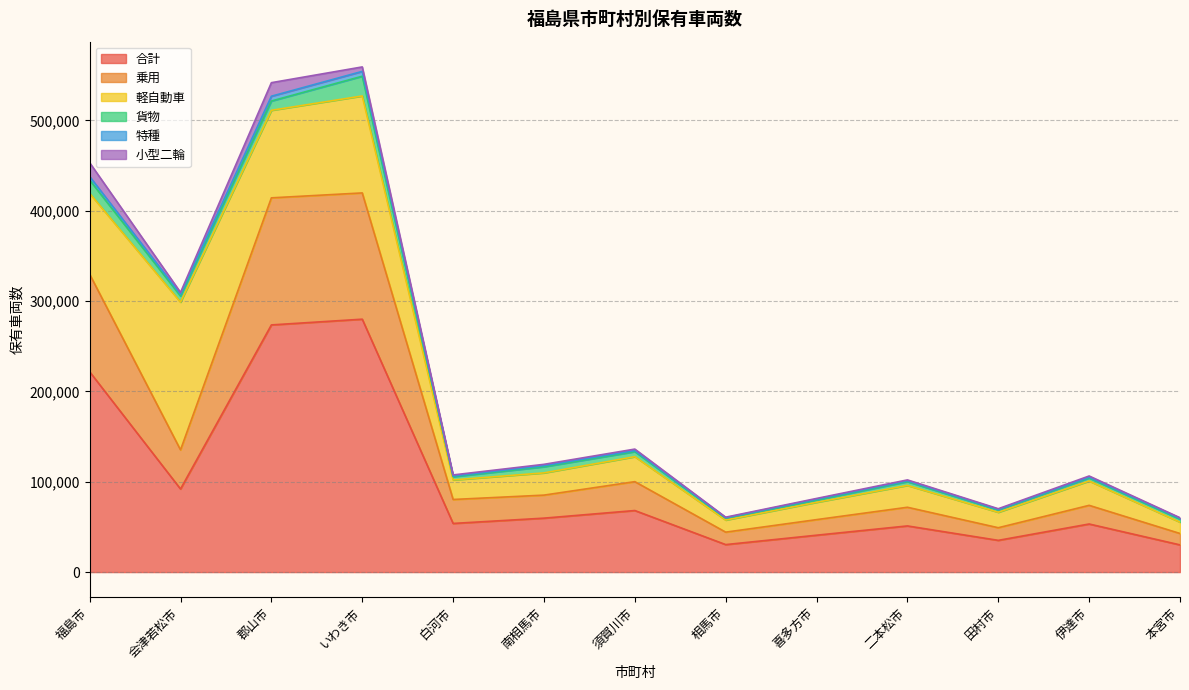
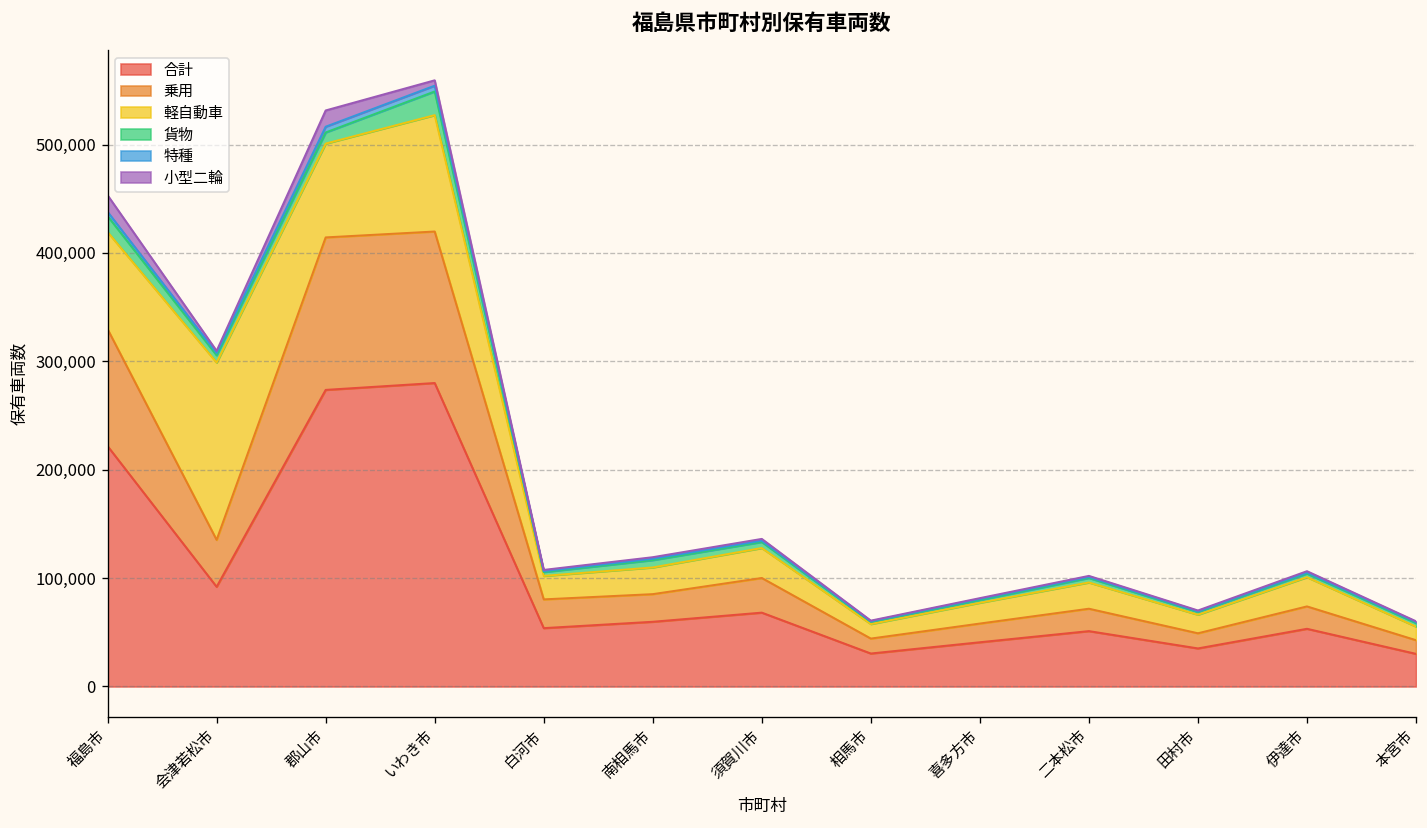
  {
    "軽自動車": {
      "福島市": "90,000",
      "会津若松市": "160,000",
-     "郡山市": "100,000",
+     "郡山市": "90,000",
      "いわき市": "110,000",
      "白河市": "20,000",
      "南相馬市": "20,000",
      "須賀川市": "30,000",
      "二本松市": "20,000",
      "伊達市": "30,000",
      "本宮市": "10,000"
    },
    "貨物": {
      "福島市": "10,000",
      "郡山市": "10,000",
      "いわき市": "20,000"
    },
    "特種": {
      "福島市": "0",
      "郡山市": "10,000",
      "いわき市": "10,000"
    },
    "小型二輪": {
      "福島市": "20,000",
      "郡山市": "10,000",
      "いわき市": "0"
    }
  }
